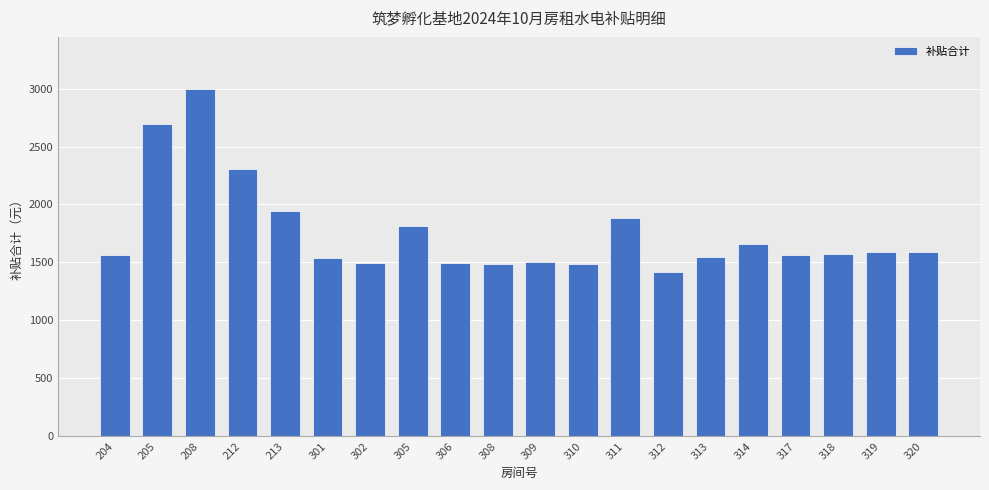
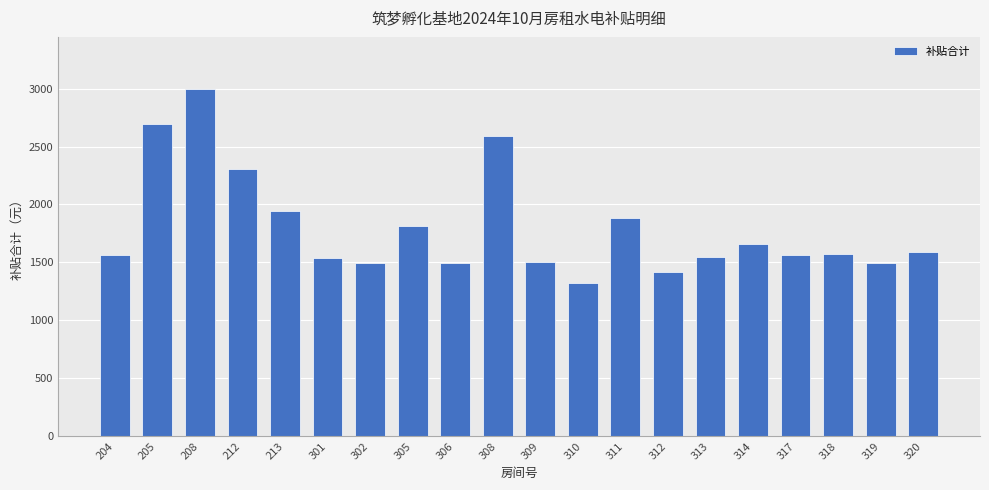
  {
    "204": 1570,
    "205": 2690,
    "208": 3000,
    "212": 2310,
    "213": 1940,
    "301": 1540,
    "302": 1490,
    "305": 1820,
    "306": 1500,
-   "308": 1490,
+   "308": 2590,
    "309": 1500,
-   "310": 1490,
+   "310": 1330,
    "311": 1890,
    "312": 1420,
    "313": 1540,
    "314": 1660,
    "317": 1560,
    "318": 1570,
-   "319": 1590,
+   "319": 1500,
    "320": 1590
  }
